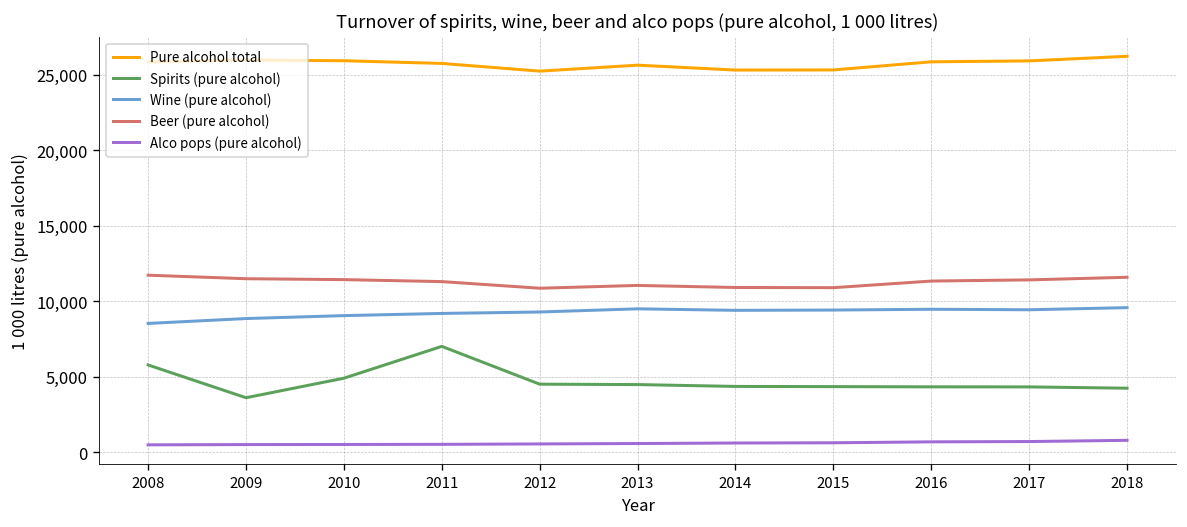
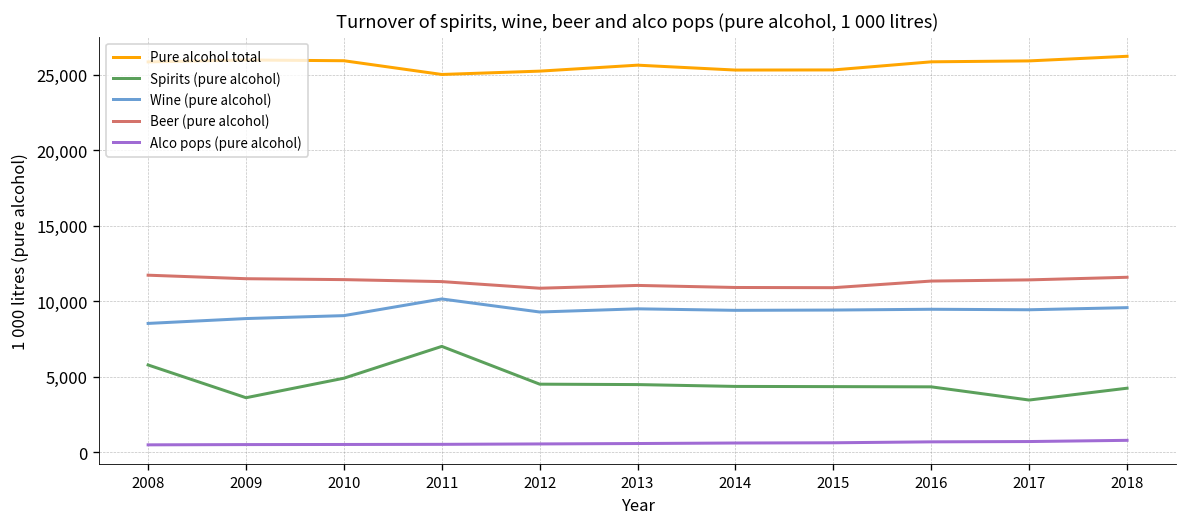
  {
    "Pure alcohol total": {
      "2010": "25,900",
-     "2011": "25,700",
+     "2011": "25,000",
      "2012": "25,200",
      "2013": "25,600",
      "2014": "25,300",
      "2015": "25,300",
      "2016": "25,800",
      "2017": "25,900",
      "2018": "26,200"
    },
    "Spirits (pure alcohol)": {
      "2008": "5,800",
      "2009": "3,600",
      "2010": "4,900",
      "2011": "7,000",
      "2012": "4,500",
      "2013": "4,500",
      "2014": "4,400",
      "2015": "4,400",
      "2016": "4,300",
-     "2017": "4,300",
+     "2017": "3,500",
      "2018": "4,200"
    },
    "Wine (pure alcohol)": {
      "2008": "8,500",
      "2009": "8,900",
      "2010": "9,000",
-     "2011": "9,200",
+     "2011": "10,200",
      "2012": "9,300",
      "2013": "9,500",
      "2014": "9,400",
      "2015": "9,400",
      "2016": "9,500",
      "2017": "9,400",
      "2018": "9,600"
    },
    "Beer (pure alcohol)": {
      "2008": "11,700",
      "2009": "11,500",
      "2010": "11,400",
      "2011": "11,300",
      "2012": "10,900",
      "2013": "11,000",
      "2014": "10,900",
      "2015": "10,900",
      "2016": "11,300",
      "2017": "11,400",
      "2018": "11,600"
    },
    "Alco pops (pure alcohol)": {
      "2008": "500",
      "2009": "500",
      "2010": "500",
      "2011": "500",
      "2012": "600",
      "2013": "600",
      "2014": "600",
      "2015": "600",
      "2016": "700",
      "2017": "700",
      "2018": "800"
    }
  }
